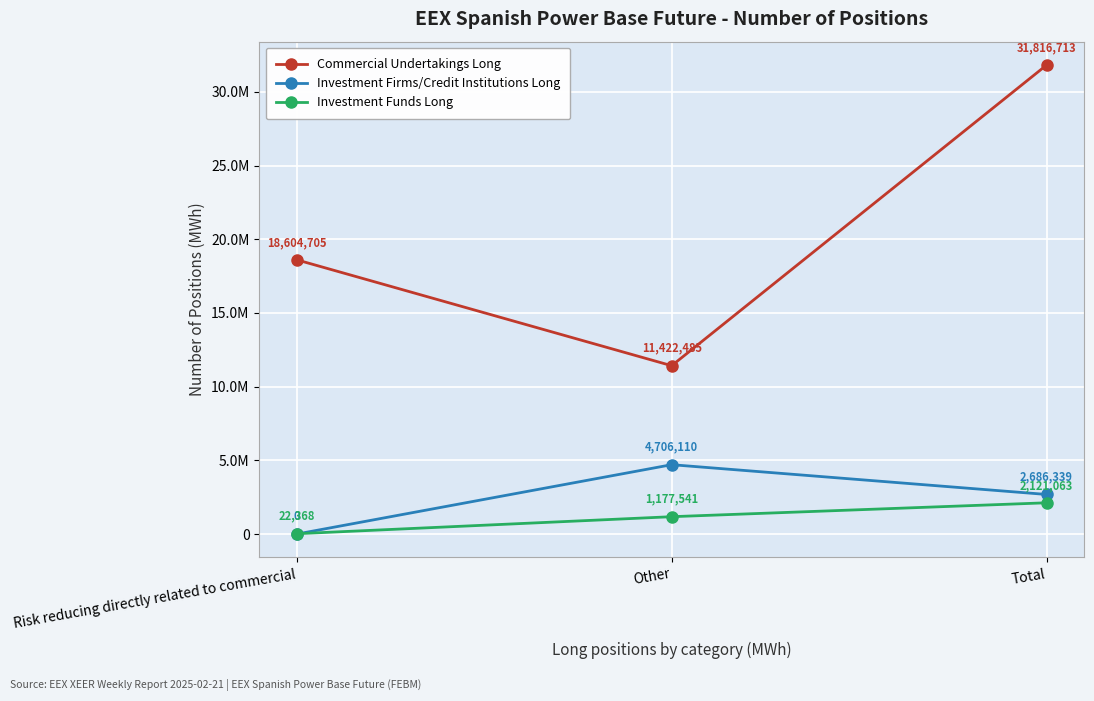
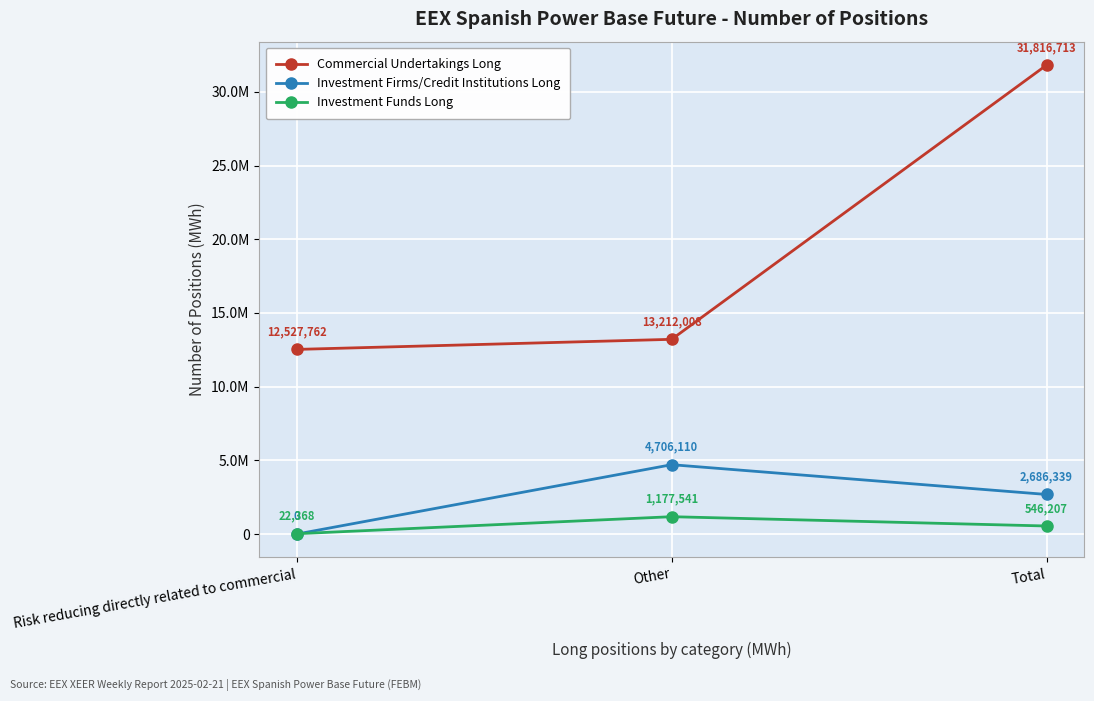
  {
    "Commercial Undertakings Long": {
-     "Risk reducing directly related to commercial": "18,604,705",
-     "Other": "11,422,485",
+     "Risk reducing directly related to commercial": "12,527,762",
+     "Other": "13,212,008",
      "Total": "31,816,713"
    },
    "Investment Firms/Credit Institutions Long": {
      "Other": "4,706,110"
    },
    "Investment Funds Long": {
      "Other": "1,177,541",
-     "Total": "2,121,063"
+     "Total": "546,207"
    }
  }
